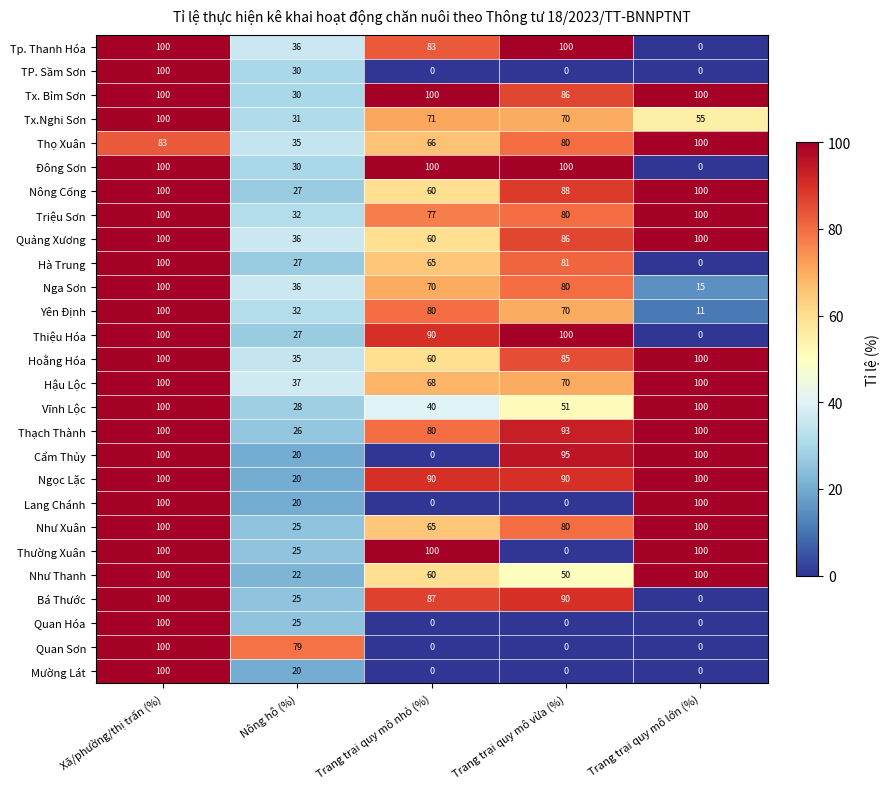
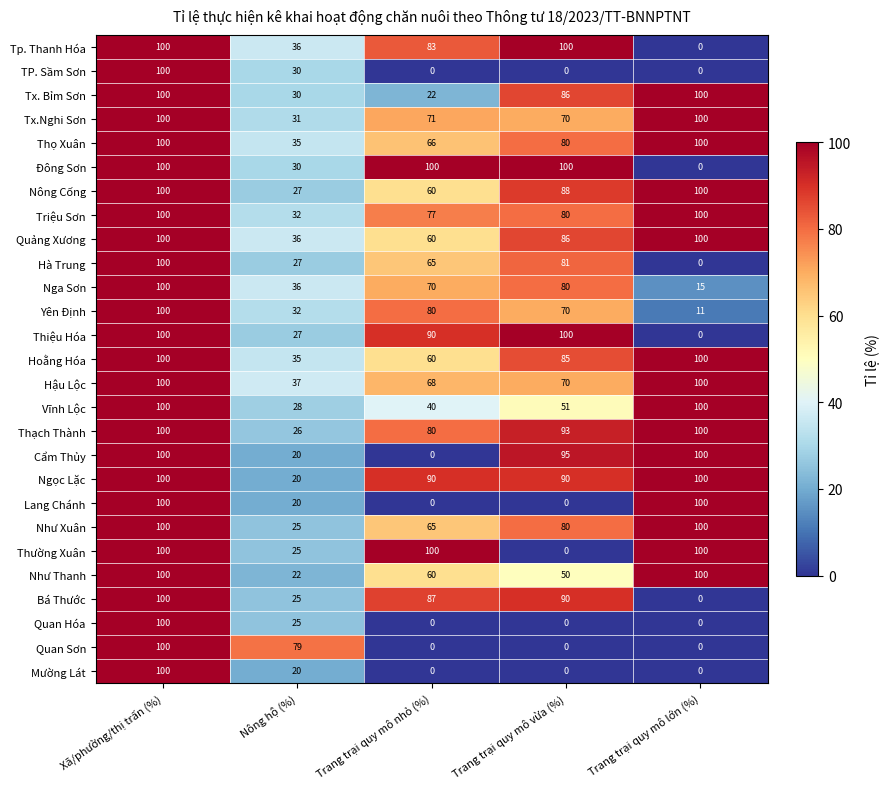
  {
    "Tp. Thanh Hóa": {
      "Xã/phường/thị trấn (%)": 100,
      "Nông hộ (%)": 36,
      "Trang trại quy mô nhỏ (%)": 83,
      "Trang trại quy mô vừa (%)": 100,
      "Trang trại quy mô lớn (%)": 0
    },
    "TP. Sầm Sơn": {
      "Xã/phường/thị trấn (%)": 100,
      "Nông hộ (%)": 30,
      "Trang trại quy mô nhỏ (%)": 0,
      "Trang trại quy mô vừa (%)": 0,
      "Trang trại quy mô lớn (%)": 0
    },
    "Tx. Bỉm Sơn": {
      "Xã/phường/thị trấn (%)": 100,
      "Nông hộ (%)": 30,
-     "Trang trại quy mô nhỏ (%)": 100,
+     "Trang trại quy mô nhỏ (%)": 22,
      "Trang trại quy mô vừa (%)": 86,
      "Trang trại quy mô lớn (%)": 100
    },
    "Tx.Nghi Sơn": {
      "Xã/phường/thị trấn (%)": 100,
      "Nông hộ (%)": 31,
      "Trang trại quy mô nhỏ (%)": 71,
      "Trang trại quy mô vừa (%)": 70,
-     "Trang trại quy mô lớn (%)": 55
+     "Trang trại quy mô lớn (%)": 100
    },
    "Thọ Xuân": {
-     "Xã/phường/thị trấn (%)": 83,
+     "Xã/phường/thị trấn (%)": 100,
      "Nông hộ (%)": 35,
      "Trang trại quy mô nhỏ (%)": 66,
      "Trang trại quy mô vừa (%)": 80,
      "Trang trại quy mô lớn (%)": 100
    },
    "Đông Sơn": {
      "Xã/phường/thị trấn (%)": 100,
      "Nông hộ (%)": 30,
      "Trang trại quy mô nhỏ (%)": 100,
      "Trang trại quy mô vừa (%)": 100,
      "Trang trại quy mô lớn (%)": 0
    },
    "Nông Cống": {
      "Xã/phường/thị trấn (%)": 100,
      "Nông hộ (%)": 27,
      "Trang trại quy mô nhỏ (%)": 60,
      "Trang trại quy mô vừa (%)": 88,
      "Trang trại quy mô lớn (%)": 100
    },
    "Triệu Sơn": {
      "Xã/phường/thị trấn (%)": 100,
      "Nông hộ (%)": 32,
      "Trang trại quy mô nhỏ (%)": 77,
      "Trang trại quy mô vừa (%)": 80,
      "Trang trại quy mô lớn (%)": 100
    },
    "Quảng Xương": {
      "Xã/phường/thị trấn (%)": 100,
      "Nông hộ (%)": 36,
      "Trang trại quy mô nhỏ (%)": 60,
      "Trang trại quy mô vừa (%)": 86,
      "Trang trại quy mô lớn (%)": 100
    },
    "Hà Trung": {
      "Xã/phường/thị trấn (%)": 100,
      "Nông hộ (%)": 27,
      "Trang trại quy mô nhỏ (%)": 65,
      "Trang trại quy mô vừa (%)": 81,
      "Trang trại quy mô lớn (%)": 0
    },
    "Nga Sơn": {
      "Xã/phường/thị trấn (%)": 100,
      "Nông hộ (%)": 36,
      "Trang trại quy mô nhỏ (%)": 70,
      "Trang trại quy mô vừa (%)": 80,
      "Trang trại quy mô lớn (%)": 15
    },
    "Yên Định": {
      "Xã/phường/thị trấn (%)": 100,
      "Nông hộ (%)": 32,
      "Trang trại quy mô nhỏ (%)": 80,
      "Trang trại quy mô vừa (%)": 70,
      "Trang trại quy mô lớn (%)": 11
    },
    "Thiệu Hóa": {
      "Xã/phường/thị trấn (%)": 100,
      "Nông hộ (%)": 27,
      "Trang trại quy mô nhỏ (%)": 90,
      "Trang trại quy mô vừa (%)": 100,
      "Trang trại quy mô lớn (%)": 0
    },
    "Hoằng Hóa": {
      "Xã/phường/thị trấn (%)": 100,
      "Nông hộ (%)": 35,
      "Trang trại quy mô nhỏ (%)": 60,
      "Trang trại quy mô vừa (%)": 85,
      "Trang trại quy mô lớn (%)": 100
    },
    "Hậu Lộc": {
      "Xã/phường/thị trấn (%)": 100,
      "Nông hộ (%)": 37,
      "Trang trại quy mô nhỏ (%)": 68,
      "Trang trại quy mô vừa (%)": 70,
      "Trang trại quy mô lớn (%)": 100
    },
    "Vĩnh Lộc": {
      "Xã/phường/thị trấn (%)": 100,
      "Nông hộ (%)": 28,
      "Trang trại quy mô nhỏ (%)": 40,
      "Trang trại quy mô vừa (%)": 51,
      "Trang trại quy mô lớn (%)": 100
    },
    "Thạch Thành": {
      "Xã/phường/thị trấn (%)": 100,
      "Nông hộ (%)": 26,
      "Trang trại quy mô nhỏ (%)": 80,
      "Trang trại quy mô vừa (%)": 93,
      "Trang trại quy mô lớn (%)": 100
    },
    "Cẩm Thủy": {
      "Xã/phường/thị trấn (%)": 100,
      "Nông hộ (%)": 20,
      "Trang trại quy mô nhỏ (%)": 0,
      "Trang trại quy mô vừa (%)": 95,
      "Trang trại quy mô lớn (%)": 100
    },
    "Ngọc Lặc": {
      "Xã/phường/thị trấn (%)": 100,
      "Nông hộ (%)": 20,
      "Trang trại quy mô nhỏ (%)": 90,
      "Trang trại quy mô vừa (%)": 90,
      "Trang trại quy mô lớn (%)": 100
    },
    "Lang Chánh": {
      "Xã/phường/thị trấn (%)": 100,
      "Nông hộ (%)": 20,
      "Trang trại quy mô nhỏ (%)": 0,
      "Trang trại quy mô vừa (%)": 0,
      "Trang trại quy mô lớn (%)": 100
    },
    "Như Xuân": {
      "Xã/phường/thị trấn (%)": 100,
      "Nông hộ (%)": 25,
      "Trang trại quy mô nhỏ (%)": 65,
      "Trang trại quy mô vừa (%)": 80,
      "Trang trại quy mô lớn (%)": 100
    },
    "Thường Xuân": {
      "Xã/phường/thị trấn (%)": 100,
      "Nông hộ (%)": 25,
      "Trang trại quy mô nhỏ (%)": 100,
      "Trang trại quy mô vừa (%)": 0,
      "Trang trại quy mô lớn (%)": 100
    },
    "Như Thanh": {
      "Xã/phường/thị trấn (%)": 100,
      "Nông hộ (%)": 22,
      "Trang trại quy mô nhỏ (%)": 60,
      "Trang trại quy mô vừa (%)": 50,
      "Trang trại quy mô lớn (%)": 100
    },
    "Bá Thước": {
      "Xã/phường/thị trấn (%)": 100,
      "Nông hộ (%)": 25,
      "Trang trại quy mô nhỏ (%)": 87,
      "Trang trại quy mô vừa (%)": 90,
      "Trang trại quy mô lớn (%)": 0
    },
    "Quan Hóa": {
      "Xã/phường/thị trấn (%)": 100,
      "Nông hộ (%)": 25,
      "Trang trại quy mô nhỏ (%)": 0,
      "Trang trại quy mô vừa (%)": 0,
      "Trang trại quy mô lớn (%)": 0
    },
    "Quan Sơn": {
      "Xã/phường/thị trấn (%)": 100,
      "Nông hộ (%)": 79,
      "Trang trại quy mô nhỏ (%)": 0,
      "Trang trại quy mô vừa (%)": 0,
      "Trang trại quy mô lớn (%)": 0
    },
    "Mường Lát": {
      "Xã/phường/thị trấn (%)": 100,
      "Nông hộ (%)": 20,
      "Trang trại quy mô nhỏ (%)": 0,
      "Trang trại quy mô vừa (%)": 0,
      "Trang trại quy mô lớn (%)": 0
    }
  }
